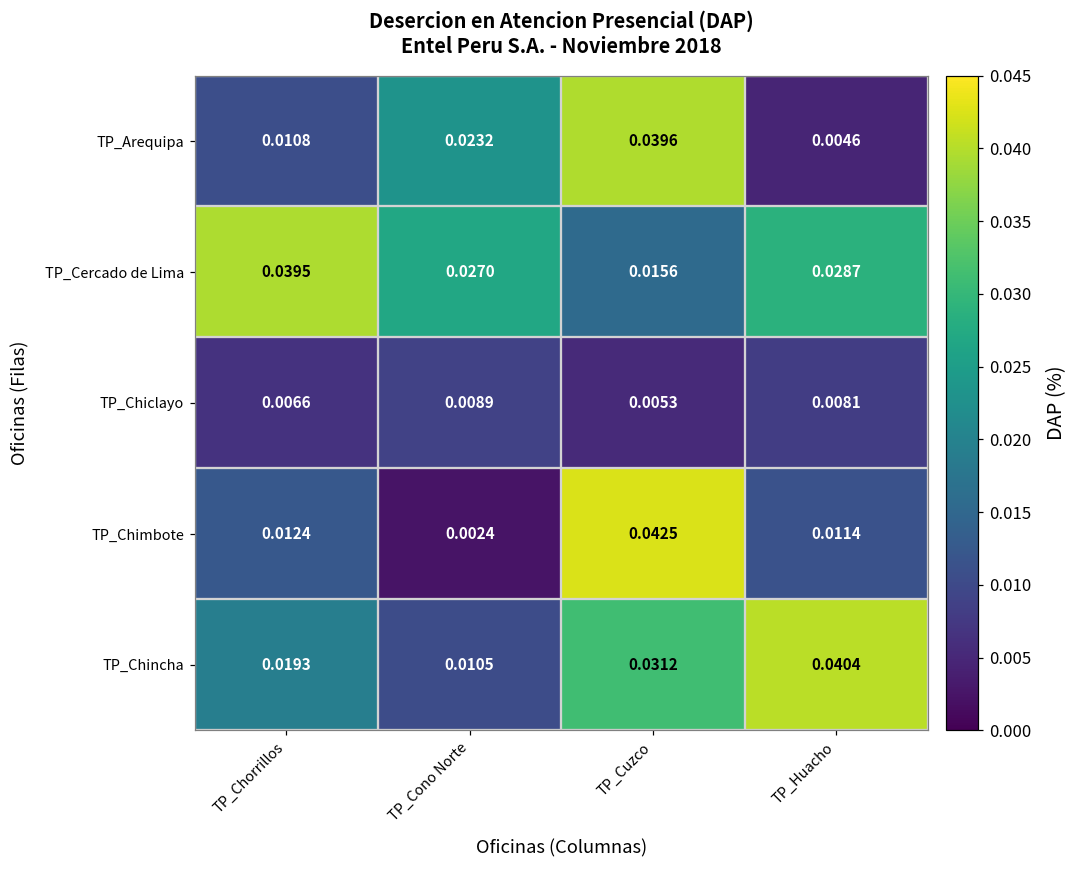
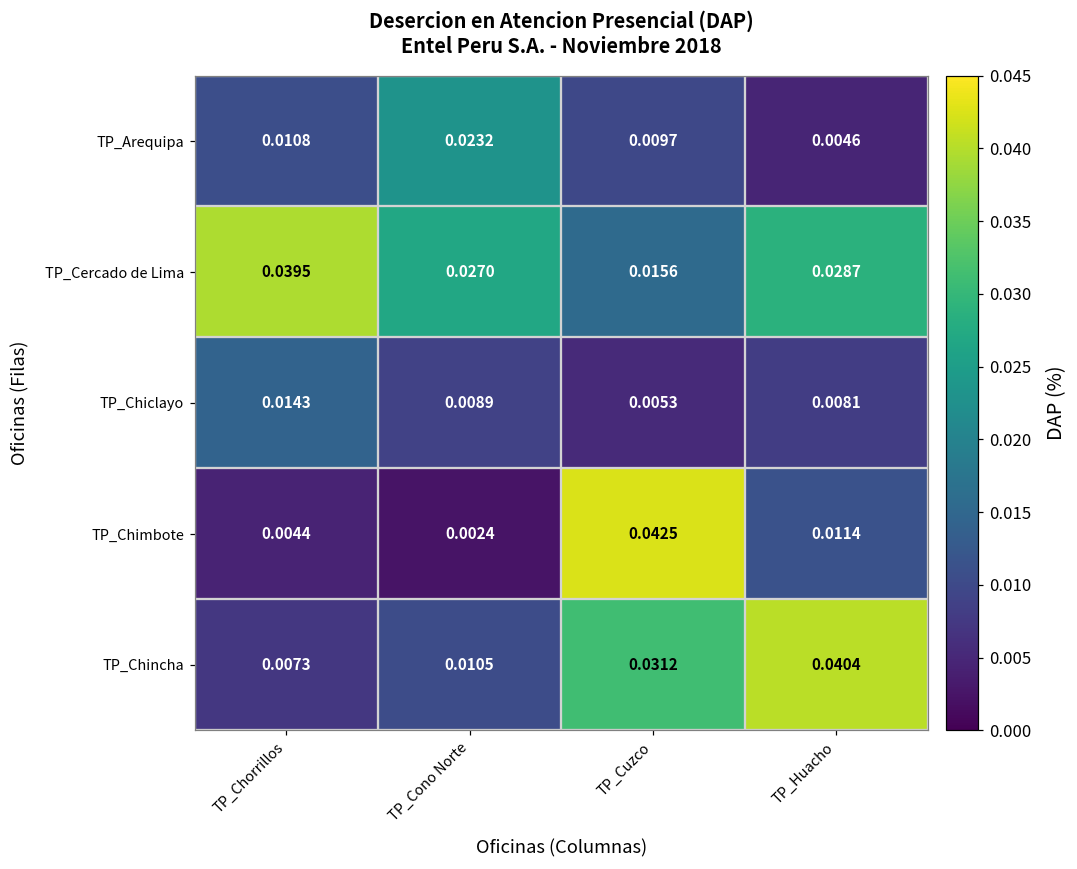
  {
    "TP_Arequipa": {
      "TP_Chorrillos": 0.0108,
      "TP_Cono Norte": 0.0232,
-     "TP_Cuzco": 0.0396,
+     "TP_Cuzco": 0.0097,
      "TP_Huacho": 0.0046
    },
    "TP_Cercado de Lima": {
      "TP_Chorrillos": 0.0395,
      "TP_Cono Norte": 0.0270,
      "TP_Cuzco": 0.0156,
      "TP_Huacho": 0.0287
    },
    "TP_Chiclayo": {
-     "TP_Chorrillos": 0.0066,
+     "TP_Chorrillos": 0.0143,
      "TP_Cono Norte": 0.0089,
      "TP_Cuzco": 0.0053,
      "TP_Huacho": 0.0081
    },
    "TP_Chimbote": {
-     "TP_Chorrillos": 0.0124,
+     "TP_Chorrillos": 0.0044,
      "TP_Cono Norte": 0.0024,
      "TP_Cuzco": 0.0425,
      "TP_Huacho": 0.0114
    },
    "TP_Chincha": {
-     "TP_Chorrillos": 0.0193,
+     "TP_Chorrillos": 0.0073,
      "TP_Cono Norte": 0.0105,
      "TP_Cuzco": 0.0312,
      "TP_Huacho": 0.0404
    }
  }
